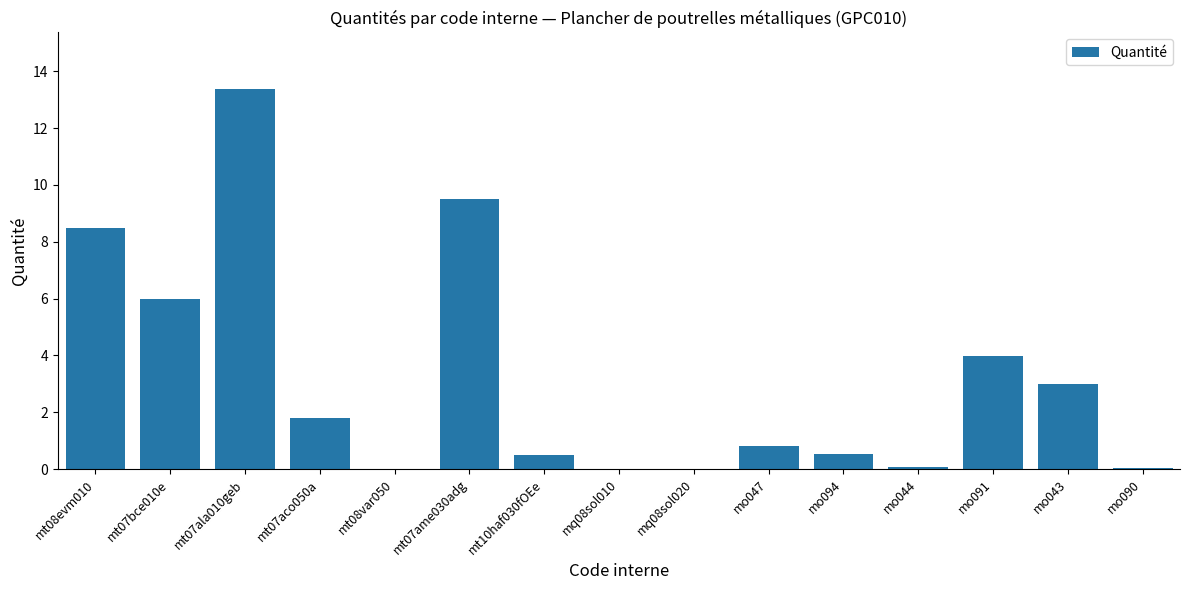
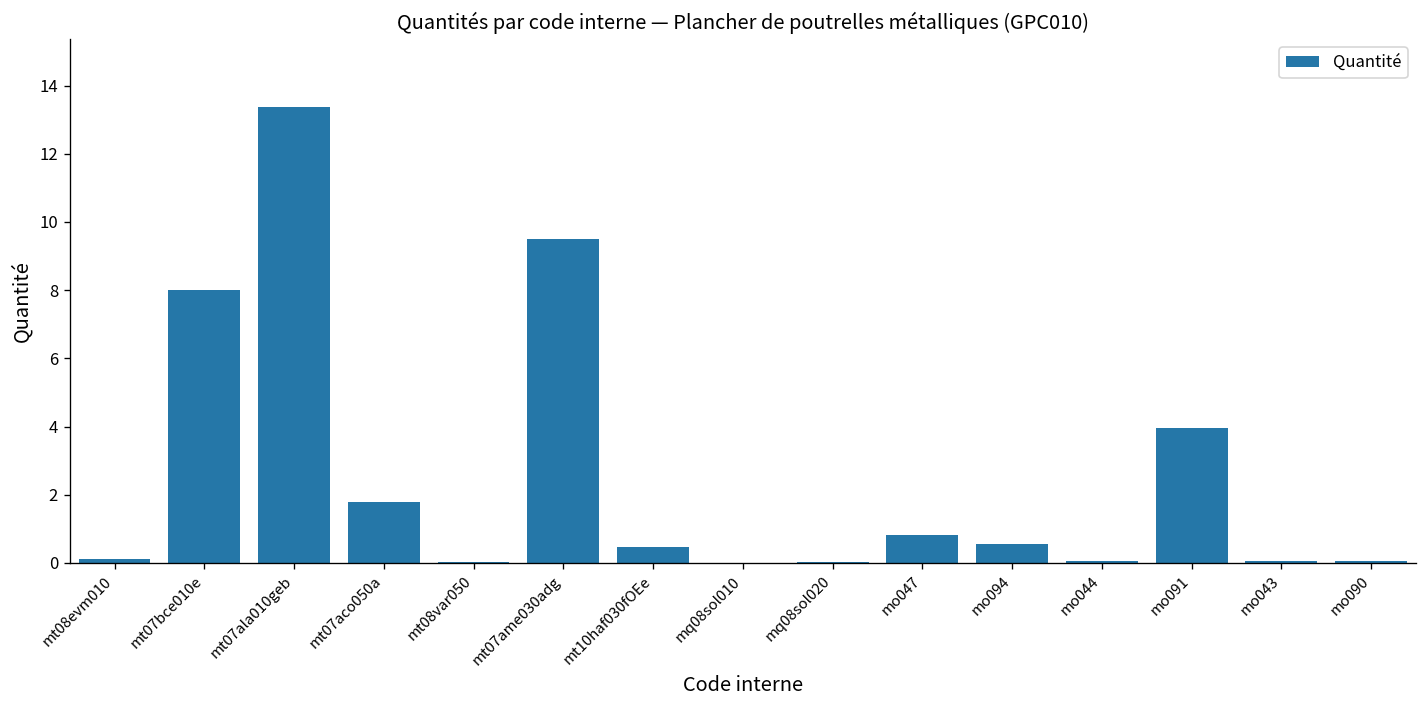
  {
-   "mt08evm010": 8.5,
-   "mt07bce010e": 6,
+   "mt08evm010": 0.1,
+   "mt07bce010e": 8,
    "mt07ala010geb": 13.4,
    "mt07aco050a": 1.8,
    "mt07ame030adg": 9.5,
    "mt10haf030fOEe": 0.5,
    "mo047": 0.8,
    "mo094": 0.5,
    "mo091": 4.0,
-   "mo043": 3.0
+   "mo043": 0.0
  }
